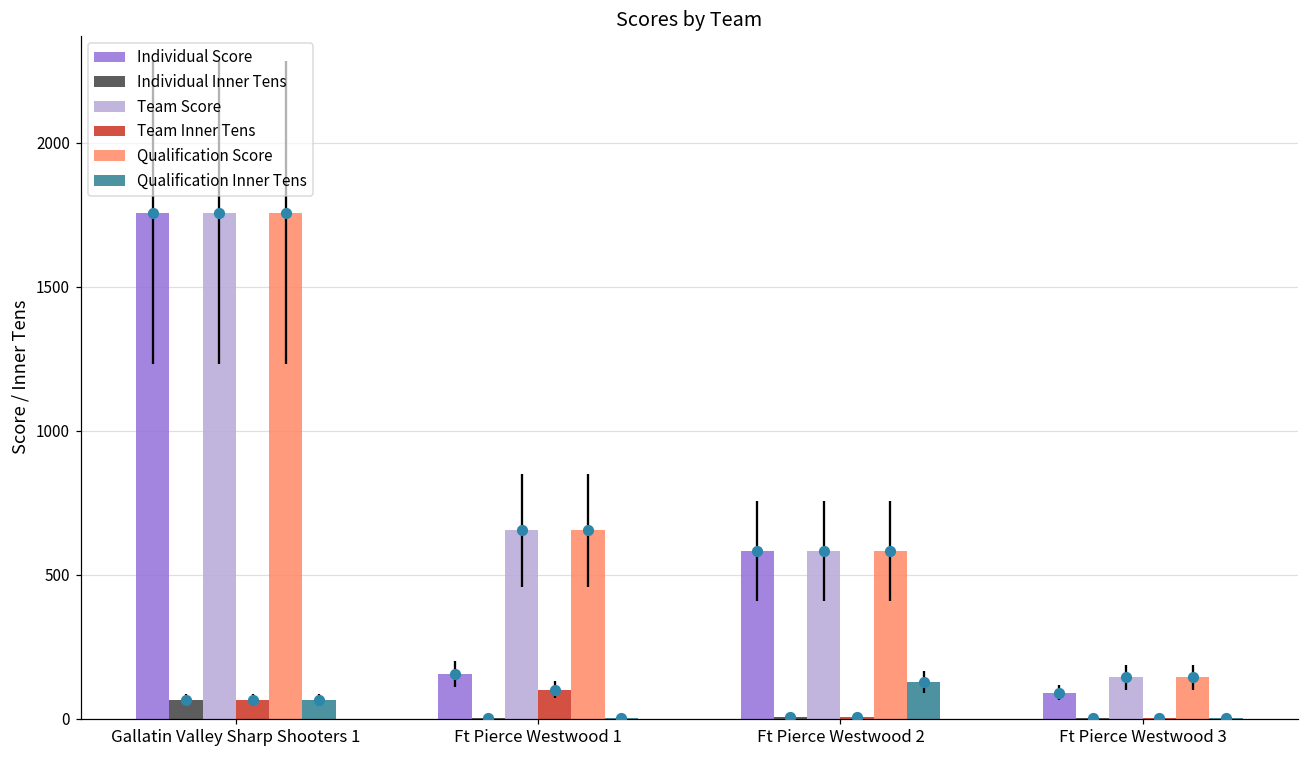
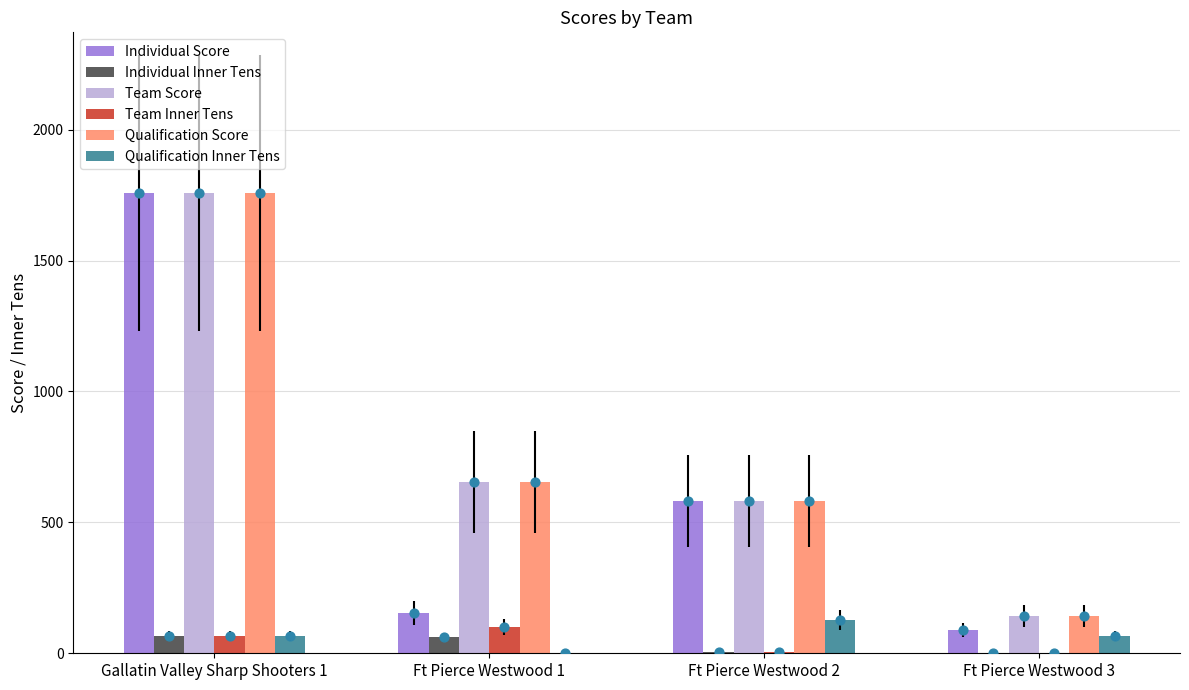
  {
    "Individual Score": {
      "Gallatin Valley Sharp Shooters 1": 1760,
      "Ft Pierce Westwood 1": 150,
      "Ft Pierce Westwood 2": 580,
      "Ft Pierce Westwood 3": 90
    },
    "Individual Inner Tens": {
      "Gallatin Valley Sharp Shooters 1": 70,
-     "Ft Pierce Westwood 1": 0
+     "Ft Pierce Westwood 1": 60
    },
    "Team Score": {
      "Gallatin Valley Sharp Shooters 1": 1760,
      "Ft Pierce Westwood 1": 650,
      "Ft Pierce Westwood 2": 580,
      "Ft Pierce Westwood 3": 140
    },
    "Team Inner Tens": {
      "Gallatin Valley Sharp Shooters 1": 70,
      "Ft Pierce Westwood 1": 100
    },
    "Qualification Score": {
      "Gallatin Valley Sharp Shooters 1": 1760,
      "Ft Pierce Westwood 1": 650,
      "Ft Pierce Westwood 2": 580,
      "Ft Pierce Westwood 3": 140
    },
    "Qualification Inner Tens": {
      "Gallatin Valley Sharp Shooters 1": 70,
      "Ft Pierce Westwood 2": 130,
-     "Ft Pierce Westwood 3": 0
+     "Ft Pierce Westwood 3": 70
    }
  }
